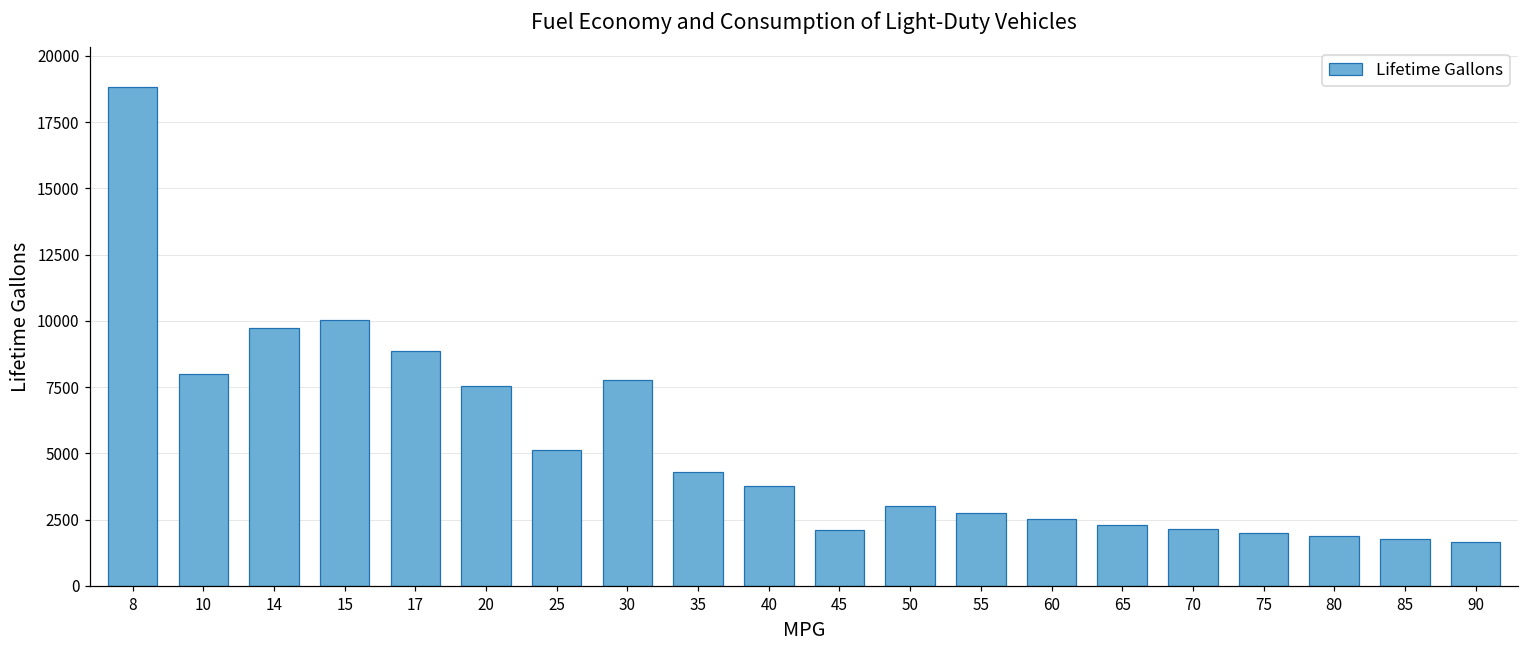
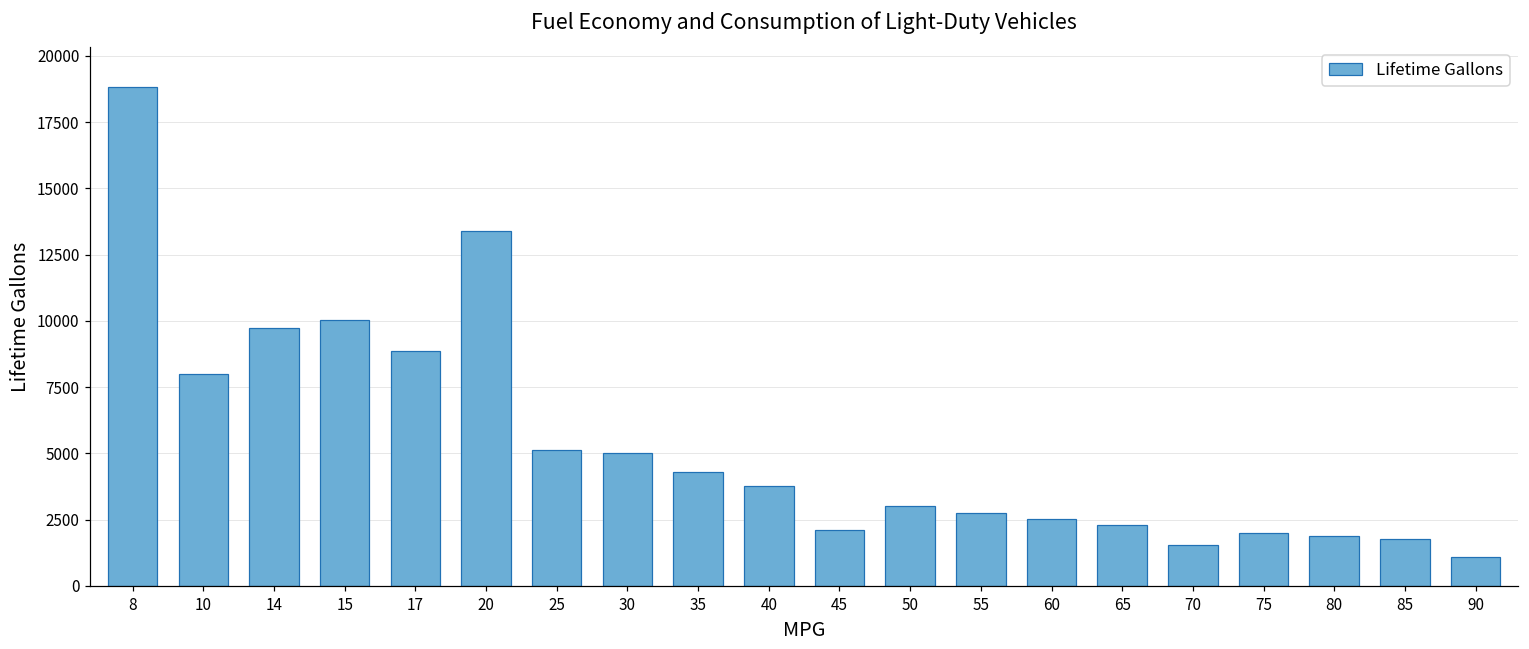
  {
    "8": 18800,
    "10": 8000,
    "14": 9700,
    "15": 10000,
    "17": 8900,
-   "20": 7500,
+   "20": 13400,
    "25": 5100,
-   "30": 7800,
+   "30": 5000,
    "35": 4300,
    "40": 3800,
    "45": 2100,
    "50": 3000,
    "55": 2700,
    "60": 2500,
    "65": 2300,
-   "70": 2200,
+   "70": 1600,
    "75": 2000,
    "80": 1900,
    "85": 1800,
-   "90": 1700
+   "90": 1100
  }
